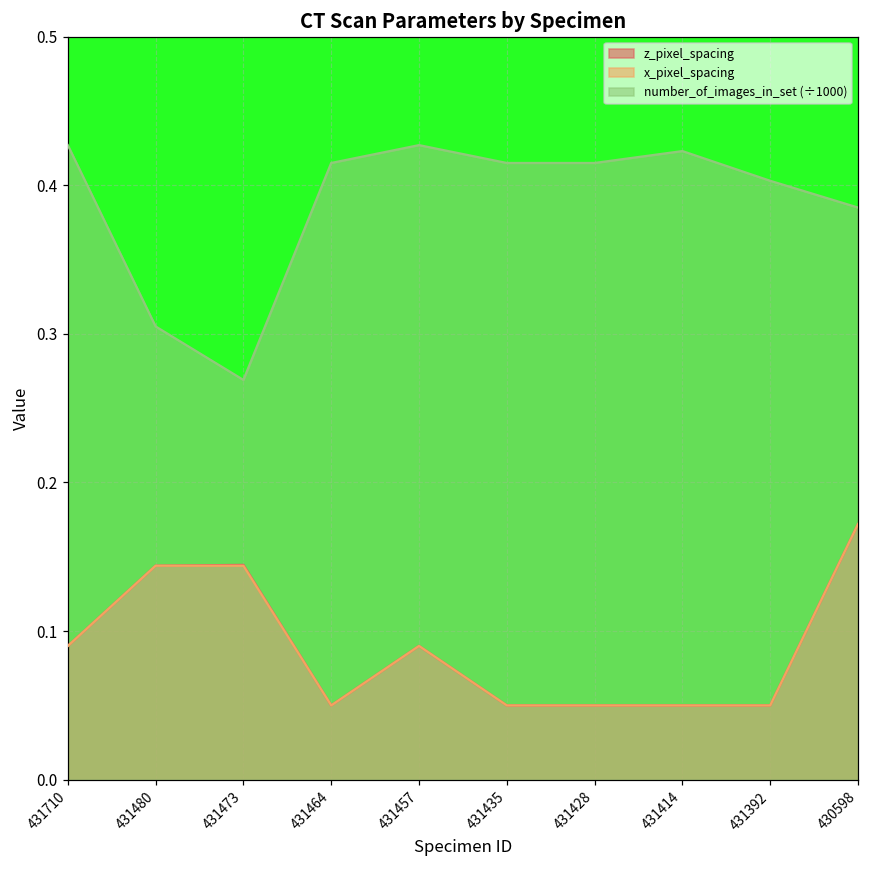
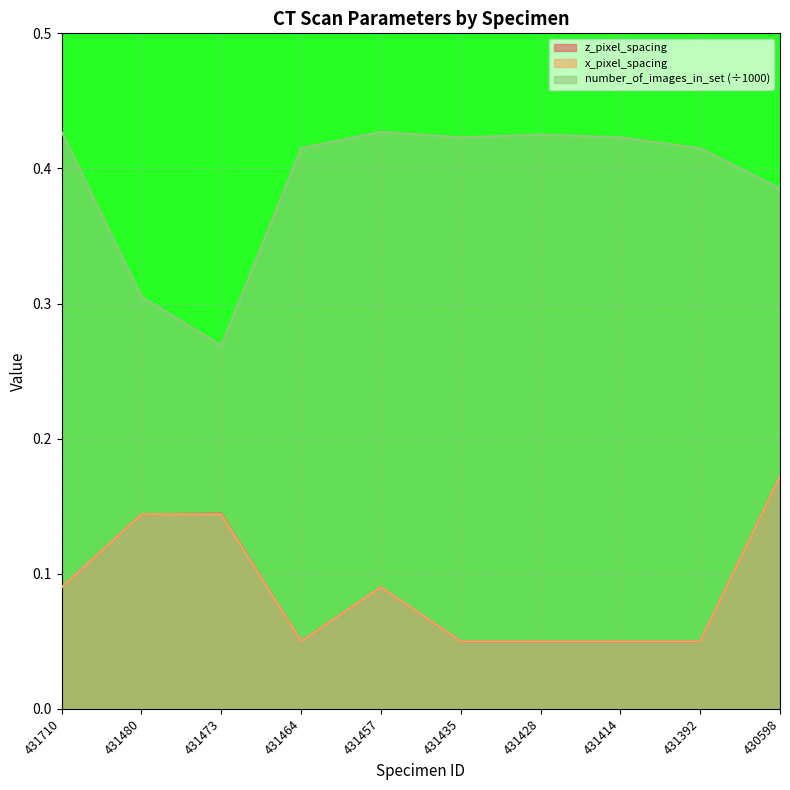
  {
    "x_pixel_spacing": {
      "431710": 0.090,
      "431480": 0.144,
      "431464": 0.050,
      "431457": 0.090,
      "431435": 0.050,
      "431428": 0.050,
      "431414": 0.050,
      "431392": 0.050,
      "430598": 0.172
    },
    "number_of_images_in_set (÷1000)": {
      "431710": 0.427,
      "431480": 0.305,
      "431473": 0.269,
      "431464": 0.415,
      "431457": 0.427,
-     "431435": 0.415,
-     "431428": 0.415,
+     "431435": 0.423,
+     "431428": 0.425,
      "431414": 0.423,
-     "431392": 0.403,
+     "431392": 0.415,
      "430598": 0.385
    }
  }
